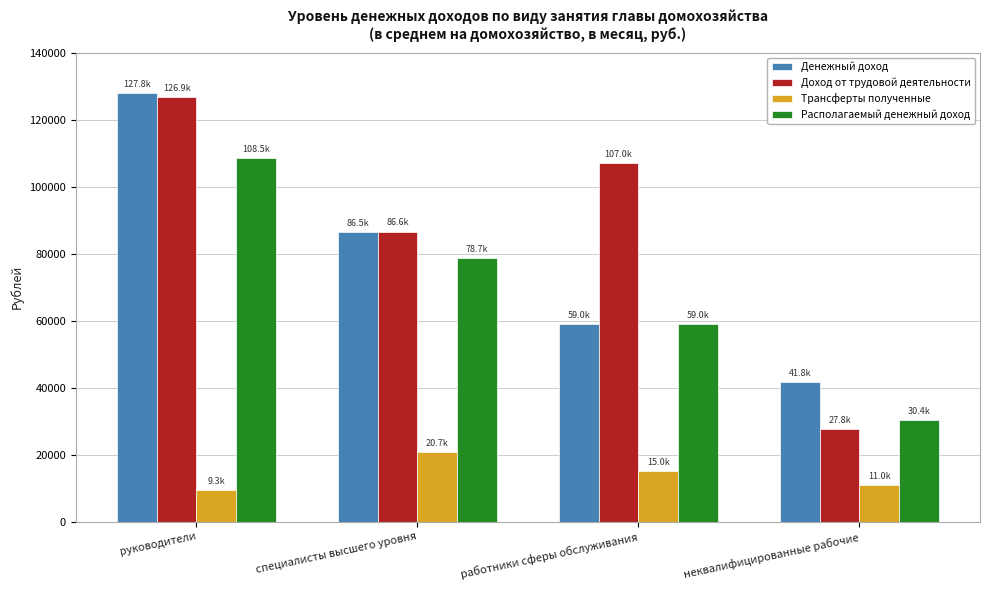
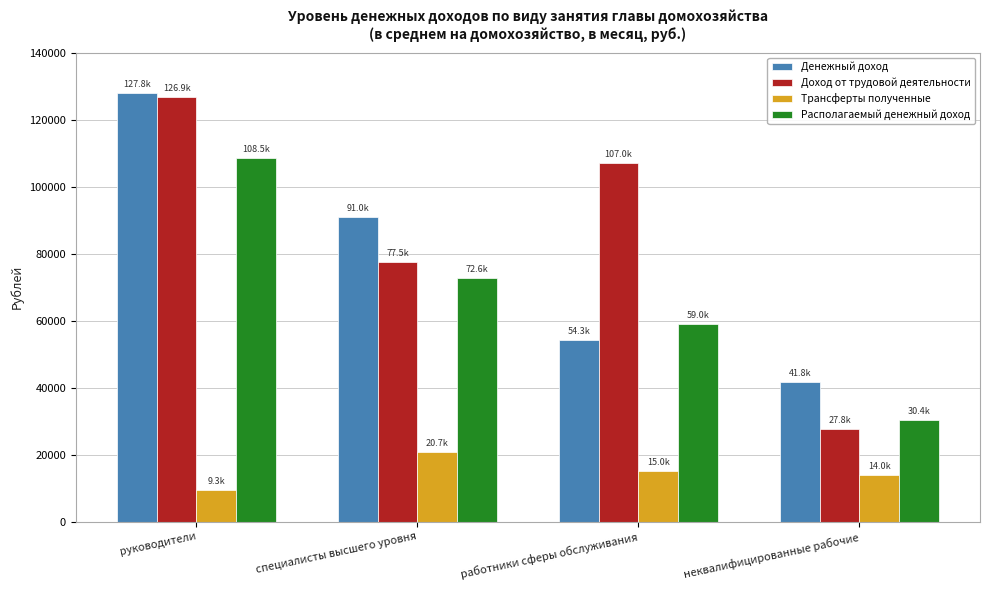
  {
    "Денежный доход": {
      "руководители": "127.8k",
-     "специалисты высшего уровня": "86.5k",
-     "работники сферы обслуживания": "59.0k",
+     "специалисты высшего уровня": "91.0k",
+     "работники сферы обслуживания": "54.3k",
      "неквалифицированные рабочие": "41.8k"
    },
    "Доход от трудовой деятельности": {
      "руководители": "126.9k",
-     "специалисты высшего уровня": "86.6k",
+     "специалисты высшего уровня": "77.5k",
      "работники сферы обслуживания": "107.0k",
      "неквалифицированные рабочие": "27.8k"
    },
    "Трансферты полученные": {
      "руководители": "9.3k",
      "специалисты высшего уровня": "20.7k",
      "работники сферы обслуживания": "15.0k",
-     "неквалифицированные рабочие": "11.0k"
+     "неквалифицированные рабочие": "14.0k"
    },
    "Располагаемый денежный доход": {
      "руководители": "108.5k",
-     "специалисты высшего уровня": "78.7k",
+     "специалисты высшего уровня": "72.6k",
      "работники сферы обслуживания": "59.0k",
      "неквалифицированные рабочие": "30.4k"
    }
  }
